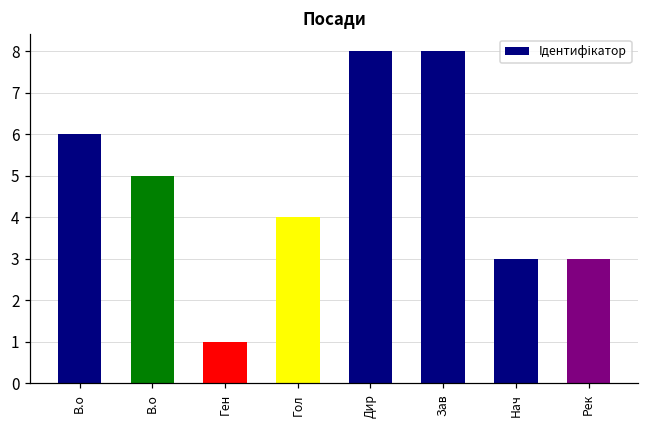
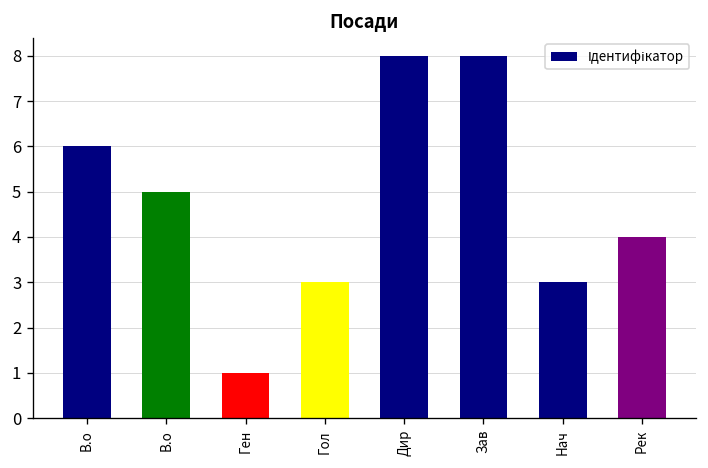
  {
    "Ген": 1,
-   "Гол": 4,
+   "Гол": 3,
    "Дир": 8,
    "Зав": 8,
    "Нач": 3,
-   "Рек": 3
+   "Рек": 4
  }
